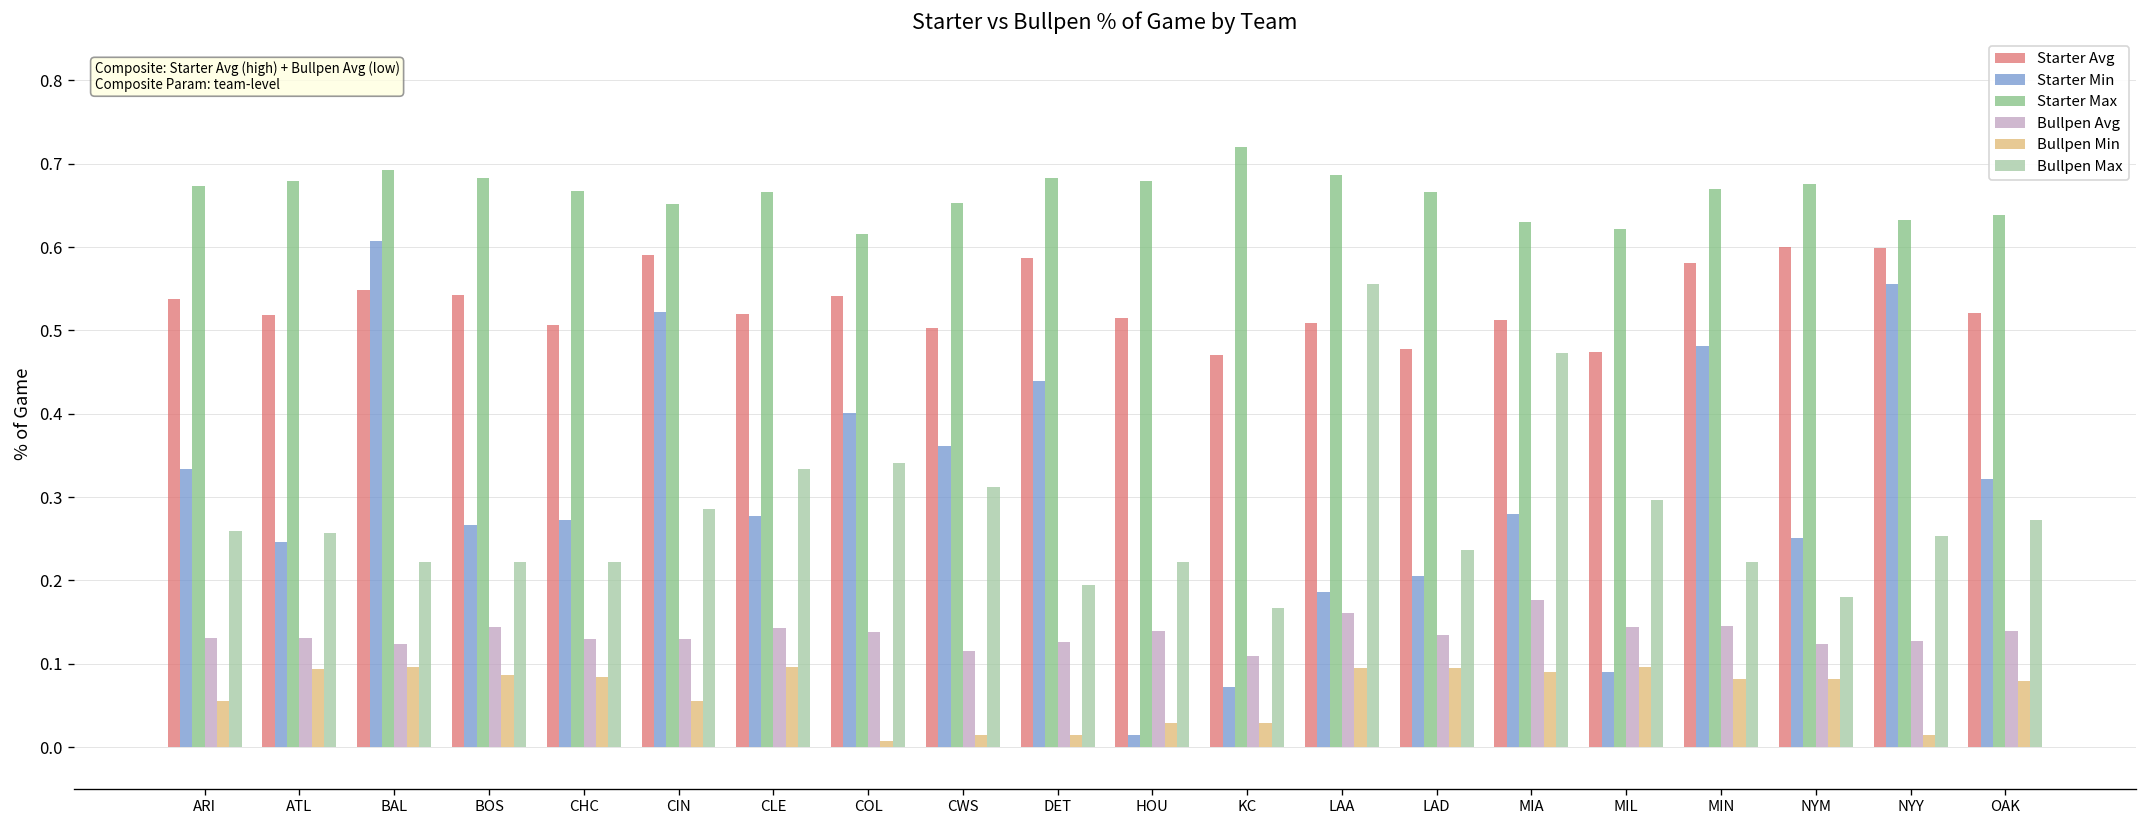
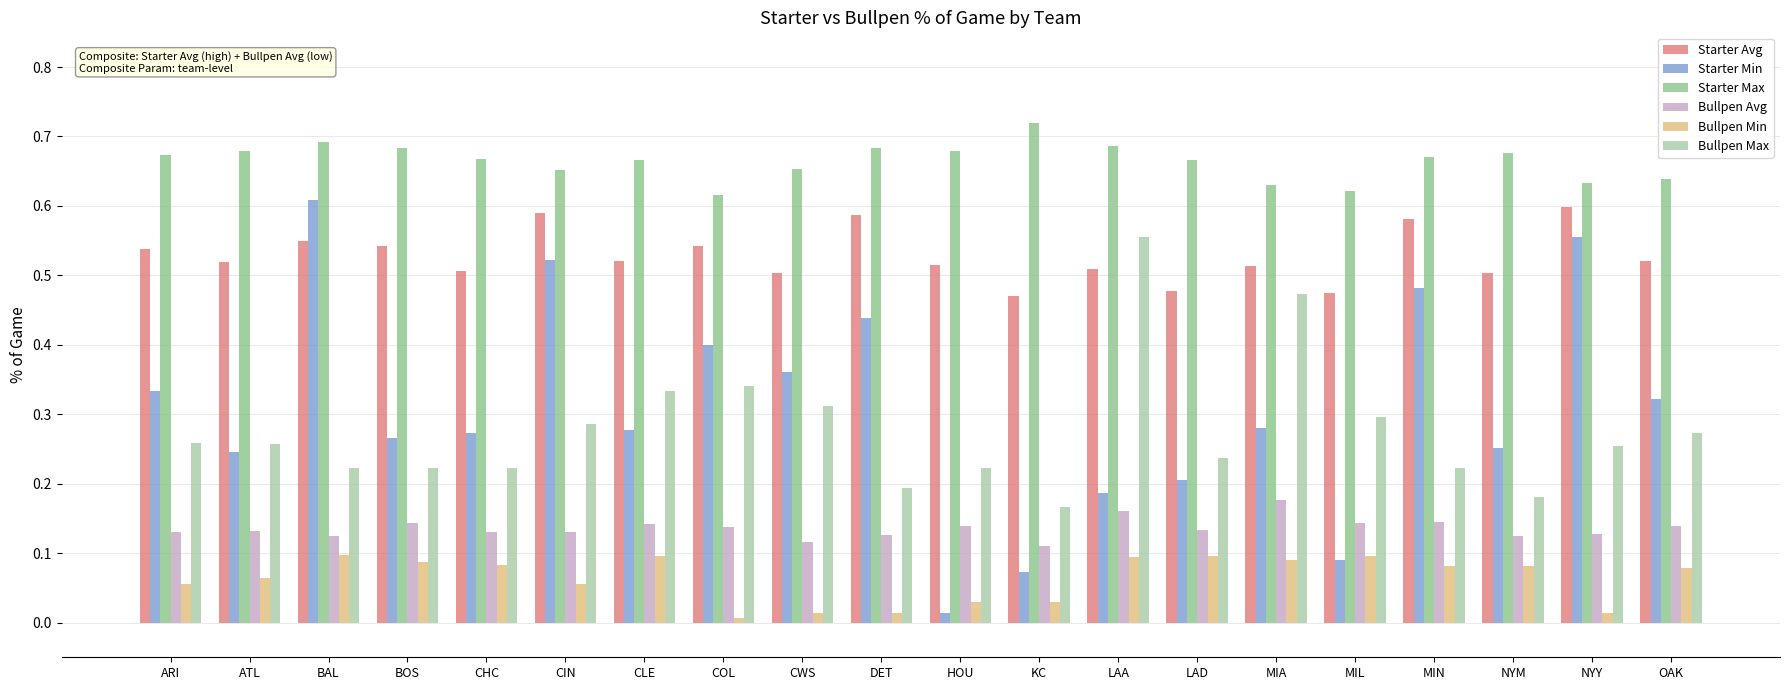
  {
    "Starter Avg": {
      "ARI": 0.54,
      "ATL": 0.52,
      "BAL": 0.55,
      "BOS": 0.54,
      "CHC": 0.51,
      "CIN": 0.59,
      "CLE": 0.52,
      "COL": 0.54,
      "CWS": 0.50,
      "DET": 0.59,
      "HOU": 0.51,
      "KC": 0.47,
      "LAA": 0.51,
      "LAD": 0.48,
      "MIA": 0.51,
      "MIL": 0.47,
      "MIN": 0.58,
-     "NYM": 0.60,
+     "NYM": 0.50,
      "NYY": 0.60,
      "OAK": 0.52
    },
    "Starter Min": {
      "ARI": 0.33,
      "ATL": 0.25,
      "BAL": 0.61,
      "BOS": 0.27,
      "CHC": 0.27,
      "CIN": 0.52,
      "CLE": 0.28,
      "COL": 0.40,
      "CWS": 0.36,
      "DET": 0.44,
      "HOU": 0.01,
      "KC": 0.07,
      "LAA": 0.19,
      "LAD": 0.21,
      "MIA": 0.28,
      "MIL": 0.09,
      "MIN": 0.48,
      "NYM": 0.25,
      "NYY": 0.56,
      "OAK": 0.32
    },
    "Bullpen Avg": {
      "ARI": 0.13,
      "ATL": 0.13,
      "BAL": 0.12,
      "BOS": 0.14,
      "CHC": 0.13,
      "CIN": 0.13,
      "CLE": 0.14,
      "COL": 0.14,
      "CWS": 0.12,
      "DET": 0.13,
      "HOU": 0.14,
      "KC": 0.11,
      "LAA": 0.16,
      "LAD": 0.13,
      "MIA": 0.18,
      "MIL": 0.14,
      "MIN": 0.15,
      "NYM": 0.12,
      "NYY": 0.13,
      "OAK": 0.14
    },
    "Bullpen Min": {
      "ARI": 0.06,
-     "ATL": 0.09,
+     "ATL": 0.06,
      "BAL": 0.10,
      "BOS": 0.09,
      "CHC": 0.08,
      "CIN": 0.06,
      "CLE": 0.10,
      "COL": 0.01,
      "CWS": 0.01,
      "DET": 0.01,
      "HOU": 0.03,
      "KC": 0.03,
      "LAA": 0.10,
      "LAD": 0.10,
      "MIA": 0.09,
      "MIL": 0.10,
      "MIN": 0.08,
      "NYM": 0.08,
      "NYY": 0.01,
      "OAK": 0.08
    }
  }
